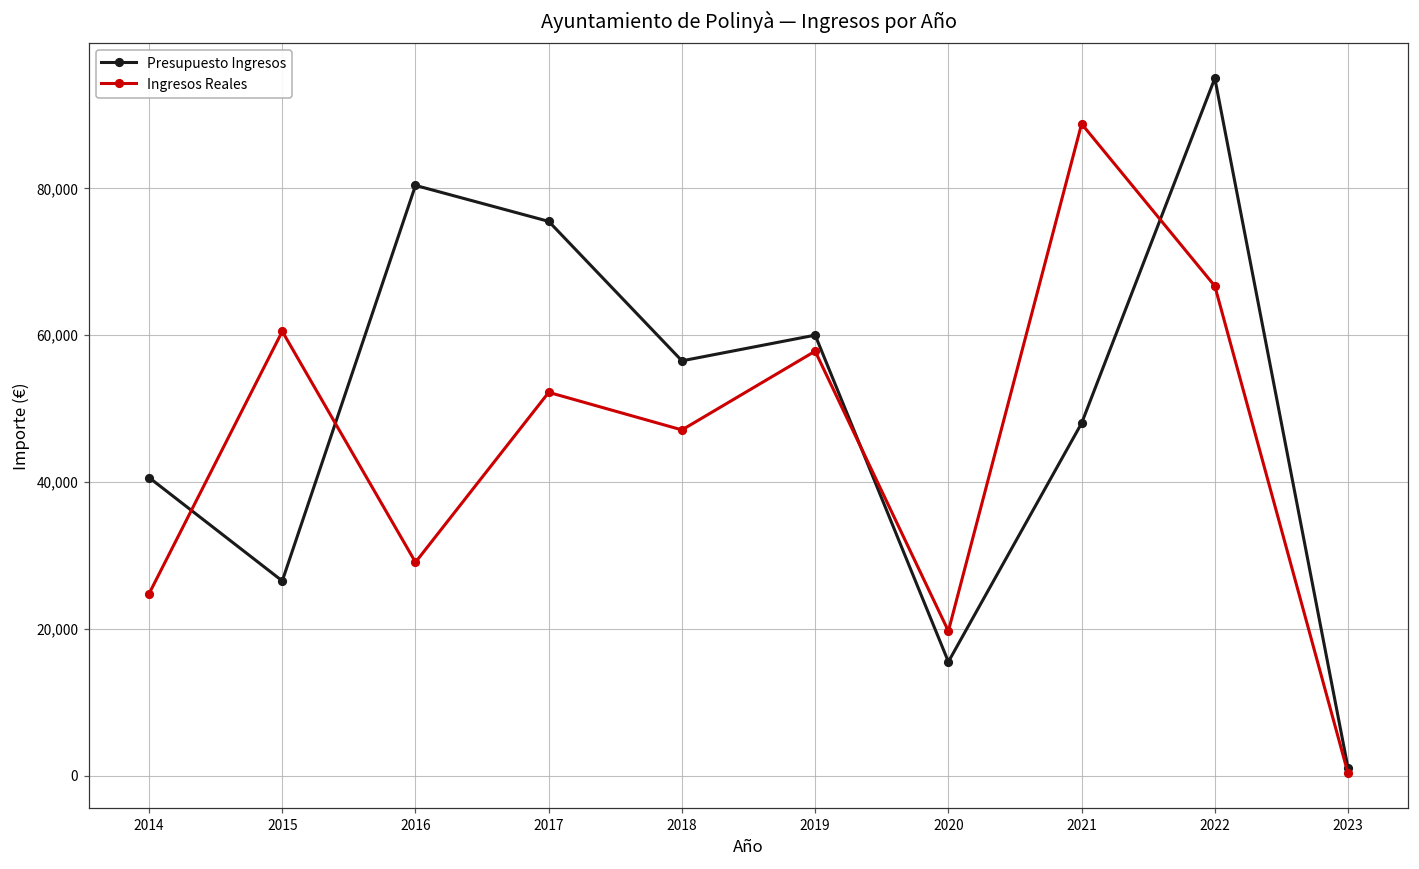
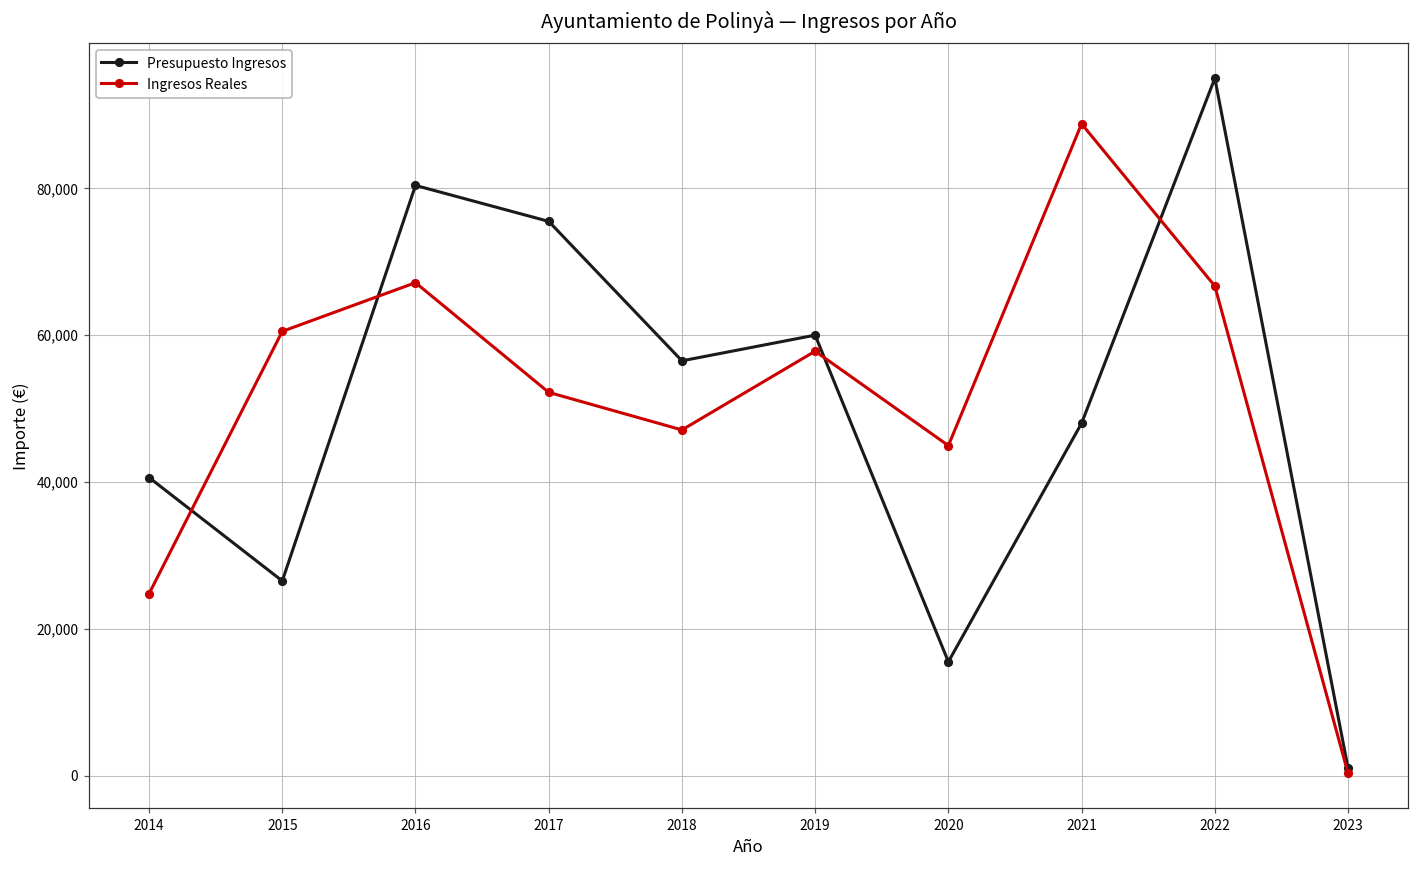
  {
    "Presupuesto Ingresos": {
      "2014": "41,000",
      "2015": "27,000",
      "2016": "80,000",
      "2017": "76,000",
      "2018": "57,000",
      "2019": "60,000",
      "2020": "15,000",
      "2021": "48,000",
      "2022": "95,000",
      "2023": "1,000"
    },
    "Ingresos Reales": {
      "2014": "25,000",
      "2015": "61,000",
-     "2016": "29,000",
+     "2016": "67,000",
      "2017": "52,000",
      "2018": "47,000",
      "2019": "58,000",
-     "2020": "20,000",
+     "2020": "45,000",
      "2021": "89,000",
      "2022": "67,000",
      "2023": "0"
    }
  }
